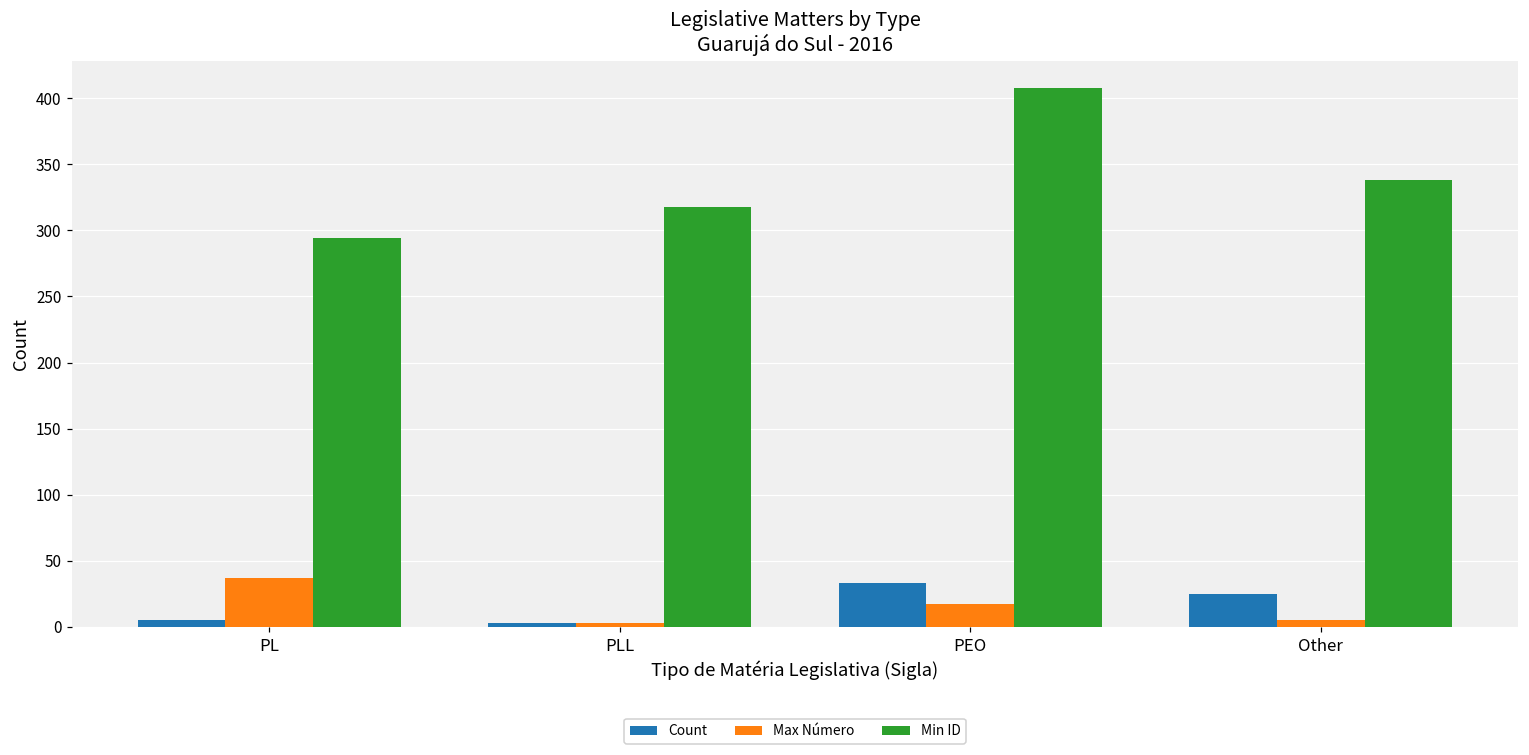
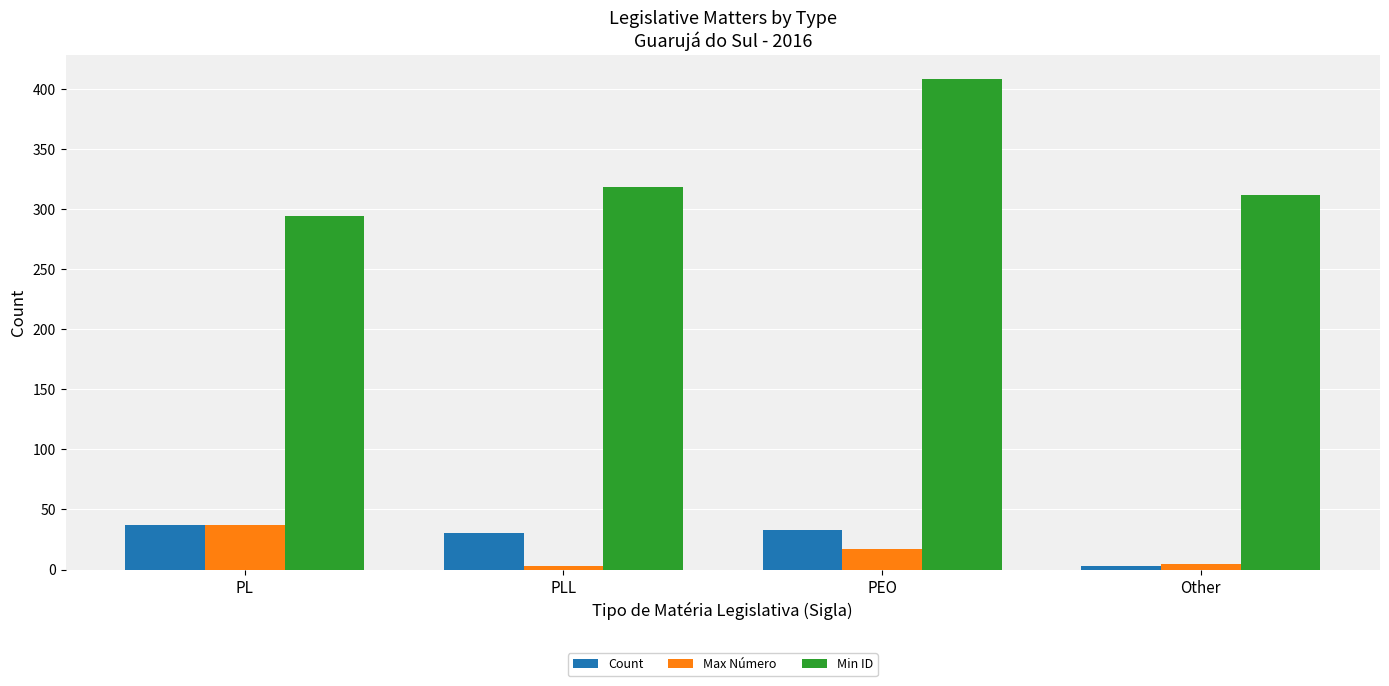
  {
    "Count": {
-     "PL": 5,
-     "PLL": 3,
+     "PL": 37,
+     "PLL": 30,
      "PEO": 33,
-     "Other": 25
+     "Other": 3
    },
    "Max Número": {
      "PL": 37,
      "PLL": 3,
      "PEO": 17,
      "Other": 5
    },
    "Min ID": {
      "PL": 294,
      "PLL": 318,
      "PEO": 408,
-     "Other": 338
+     "Other": 312
    }
  }
